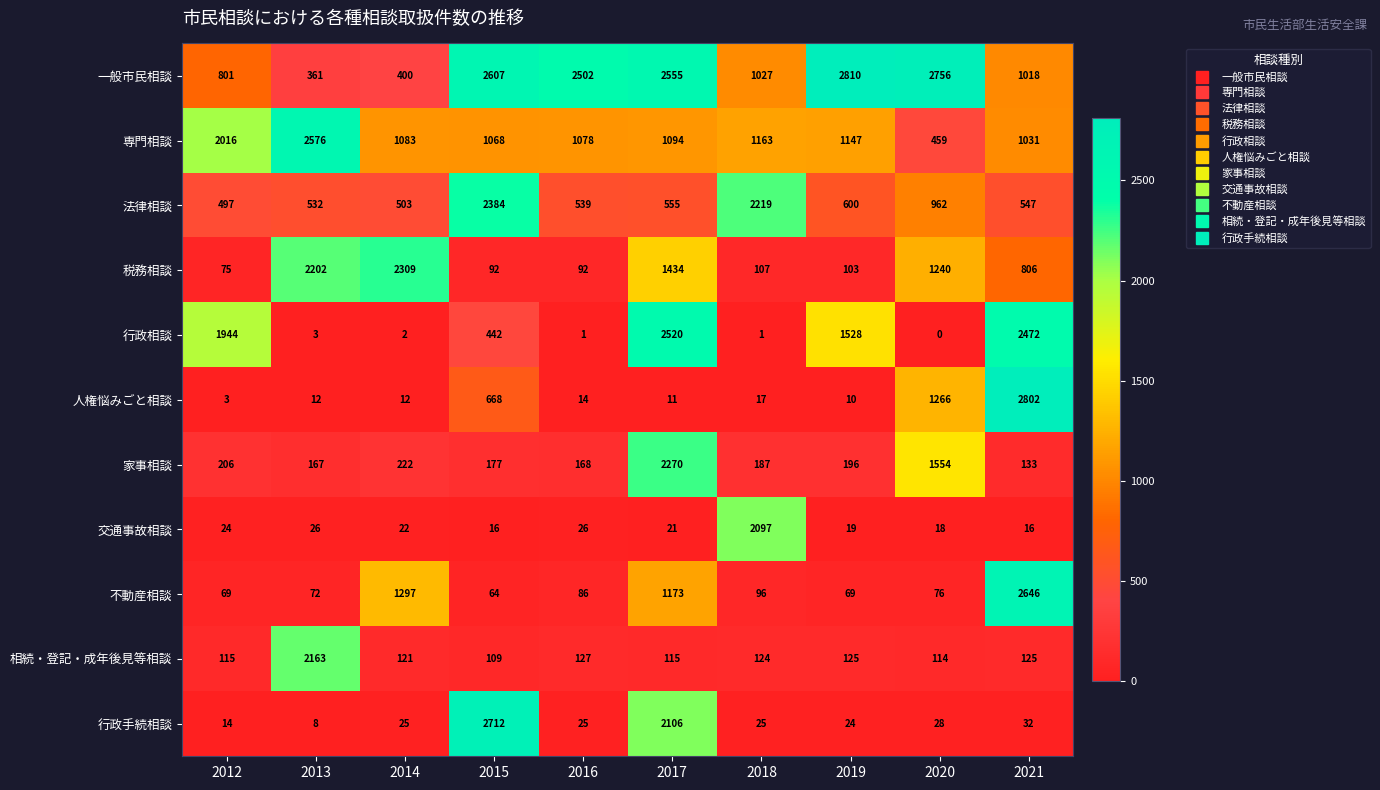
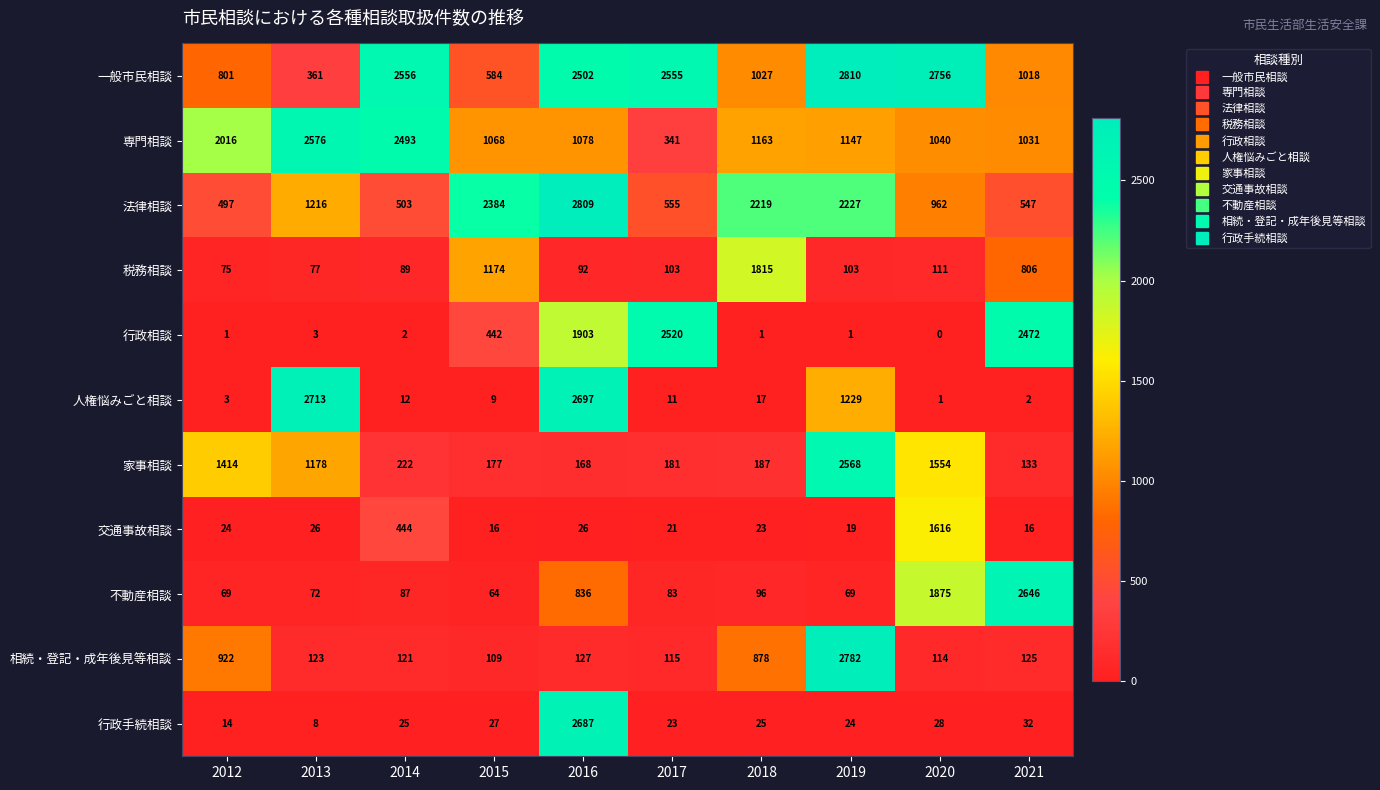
  {
    "一般市民相談": {
      "2012": 801,
      "2013": 361,
-     "2014": 400,
-     "2015": 2607,
+     "2014": 2556,
+     "2015": 584,
      "2016": 2502,
      "2017": 2555,
      "2018": 1027,
      "2019": 2810,
      "2020": 2756,
      "2021": 1018
    },
    "専門相談": {
      "2012": 2016,
      "2013": 2576,
-     "2014": 1083,
+     "2014": 2493,
      "2015": 1068,
      "2016": 1078,
-     "2017": 1094,
+     "2017": 341,
      "2018": 1163,
      "2019": 1147,
-     "2020": 459,
+     "2020": 1040,
      "2021": 1031
    },
    "法律相談": {
      "2012": 497,
-     "2013": 532,
+     "2013": 1216,
      "2014": 503,
      "2015": 2384,
-     "2016": 539,
+     "2016": 2809,
      "2017": 555,
      "2018": 2219,
-     "2019": 600,
+     "2019": 2227,
      "2020": 962,
      "2021": 547
    },
    "税務相談": {
      "2012": 75,
-     "2013": 2202,
-     "2014": 2309,
-     "2015": 92,
+     "2013": 77,
+     "2014": 89,
+     "2015": 1174,
      "2016": 92,
-     "2017": 1434,
-     "2018": 107,
+     "2017": 103,
+     "2018": 1815,
      "2019": 103,
-     "2020": 1240,
+     "2020": 111,
      "2021": 806
    },
    "行政相談": {
-     "2012": 1944,
+     "2012": 1,
      "2013": 3,
      "2014": 2,
      "2015": 442,
-     "2016": 1,
+     "2016": 1903,
      "2017": 2520,
      "2018": 1,
-     "2019": 1528,
+     "2019": 1,
      "2020": 0,
      "2021": 2472
    },
    "人権悩みごと相談": {
      "2012": 3,
-     "2013": 12,
+     "2013": 2713,
      "2014": 12,
-     "2015": 668,
-     "2016": 14,
+     "2015": 9,
+     "2016": 2697,
      "2017": 11,
      "2018": 17,
-     "2019": 10,
-     "2020": 1266,
-     "2021": 2802
+     "2019": 1229,
+     "2020": 1,
+     "2021": 2
    },
    "家事相談": {
-     "2012": 206,
-     "2013": 167,
+     "2012": 1414,
+     "2013": 1178,
      "2014": 222,
      "2015": 177,
      "2016": 168,
-     "2017": 2270,
+     "2017": 181,
      "2018": 187,
-     "2019": 196,
+     "2019": 2568,
      "2020": 1554,
      "2021": 133
    },
    "交通事故相談": {
      "2012": 24,
      "2013": 26,
-     "2014": 22,
+     "2014": 444,
      "2015": 16,
      "2016": 26,
      "2017": 21,
-     "2018": 2097,
+     "2018": 23,
      "2019": 19,
-     "2020": 18,
+     "2020": 1616,
      "2021": 16
    },
    "不動産相談": {
      "2012": 69,
      "2013": 72,
-     "2014": 1297,
+     "2014": 87,
      "2015": 64,
-     "2016": 86,
-     "2017": 1173,
+     "2016": 836,
+     "2017": 83,
      "2018": 96,
      "2019": 69,
-     "2020": 76,
+     "2020": 1875,
      "2021": 2646
    },
    "相続・登記・成年後見等相談": {
-     "2012": 115,
-     "2013": 2163,
+     "2012": 922,
+     "2013": 123,
      "2014": 121,
      "2015": 109,
      "2016": 127,
      "2017": 115,
-     "2018": 124,
-     "2019": 125,
+     "2018": 878,
+     "2019": 2782,
      "2020": 114,
      "2021": 125
    },
    "行政手続相談": {
      "2012": 14,
      "2013": 8,
      "2014": 25,
-     "2015": 2712,
-     "2016": 25,
-     "2017": 2106,
+     "2015": 27,
+     "2016": 2687,
+     "2017": 23,
      "2018": 25,
      "2019": 24,
      "2020": 28,
      "2021": 32
    }
  }
